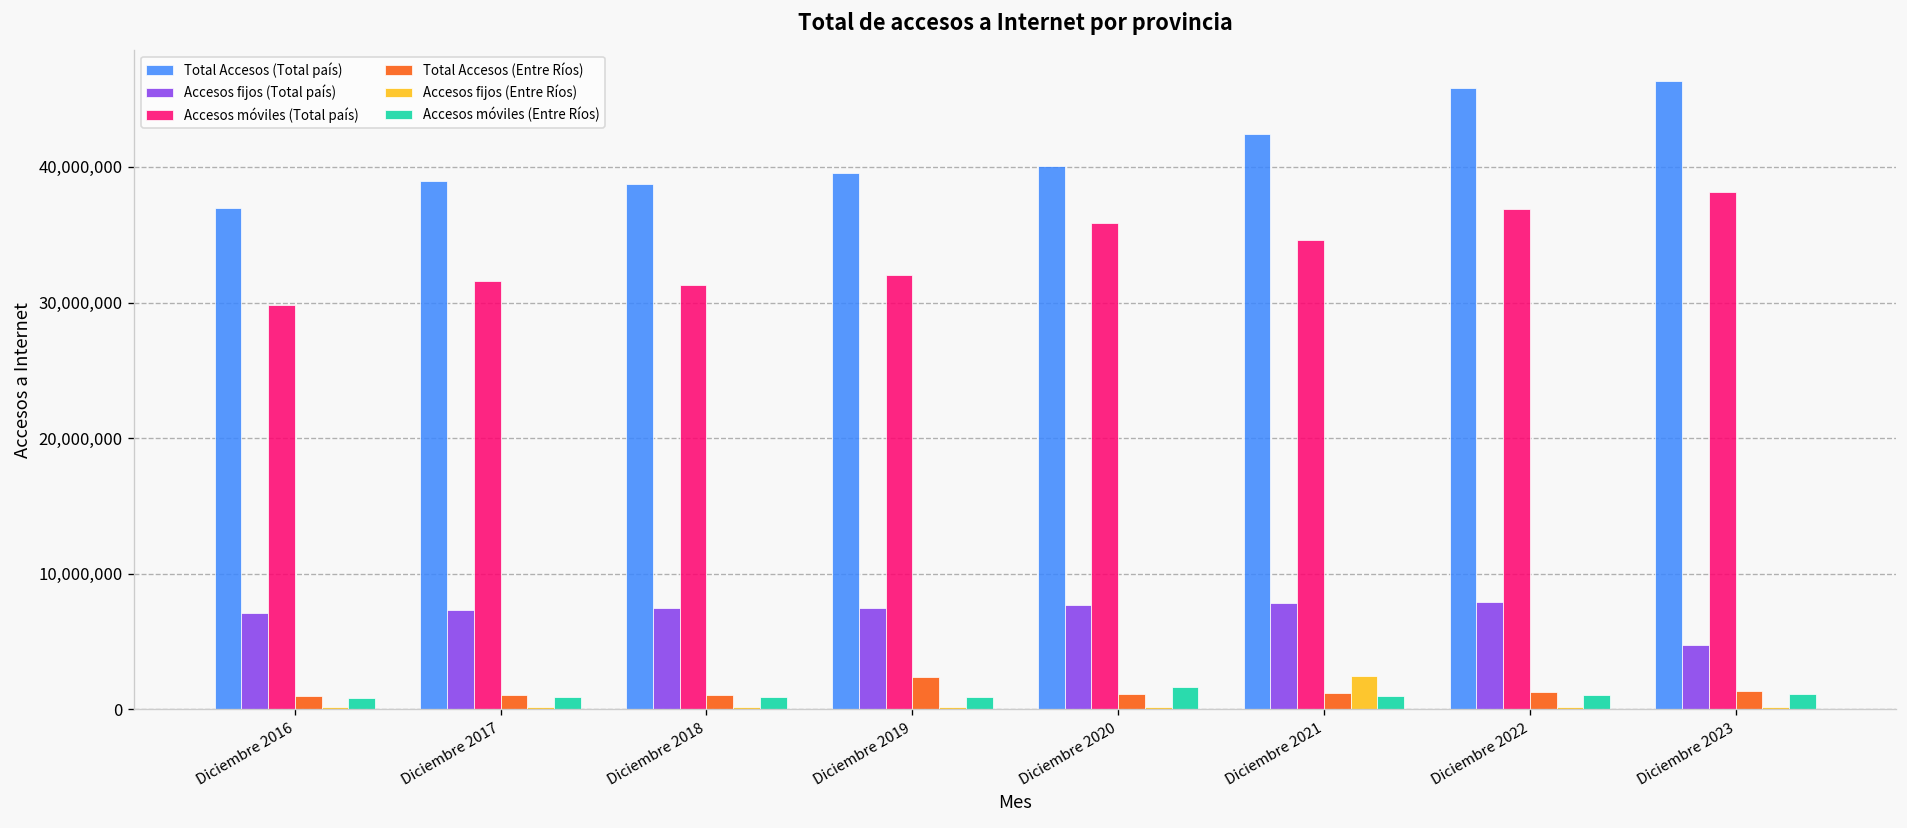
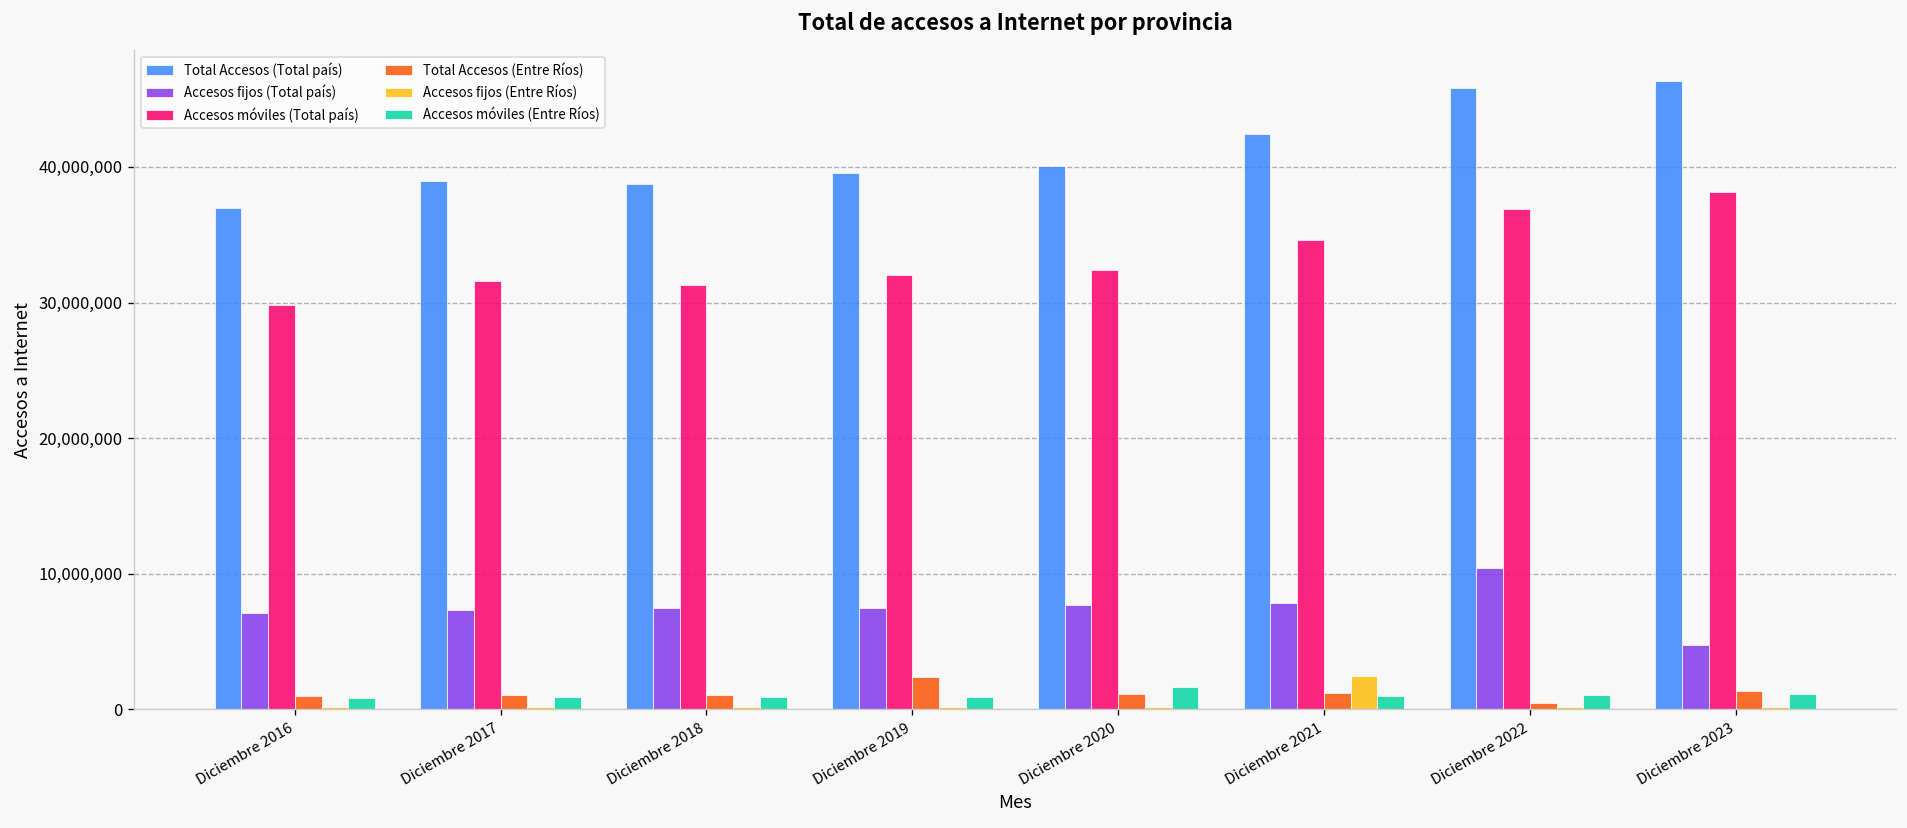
  {
    "Total Accesos (Total país)": {
      "Diciembre 2016": "37,000,000",
      "Diciembre 2017": "39,000,000",
      "Diciembre 2018": "38,800,000",
      "Diciembre 2019": "39,600,000",
      "Diciembre 2020": "40,100,000",
      "Diciembre 2021": "42,400,000",
      "Diciembre 2022": "45,800,000",
      "Diciembre 2023": "46,300,000"
    },
    "Accesos fijos (Total país)": {
      "Diciembre 2016": "7,100,000",
      "Diciembre 2017": "7,400,000",
      "Diciembre 2018": "7,500,000",
      "Diciembre 2019": "7,500,000",
      "Diciembre 2020": "7,700,000",
      "Diciembre 2021": "7,900,000",
-     "Diciembre 2022": "7,900,000",
+     "Diciembre 2022": "10,400,000",
      "Diciembre 2023": "4,700,000"
    },
    "Accesos móviles (Total país)": {
      "Diciembre 2016": "29,800,000",
      "Diciembre 2017": "31,600,000",
      "Diciembre 2018": "31,300,000",
      "Diciembre 2019": "32,000,000",
-     "Diciembre 2020": "35,900,000",
+     "Diciembre 2020": "32,400,000",
      "Diciembre 2021": "34,600,000",
      "Diciembre 2022": "36,900,000",
      "Diciembre 2023": "38,100,000"
    },
    "Total Accesos (Entre Ríos)": {
      "Diciembre 2016": "1,000,000",
      "Diciembre 2017": "1,100,000",
      "Diciembre 2018": "1,100,000",
      "Diciembre 2019": "2,400,000",
      "Diciembre 2020": "1,100,000",
      "Diciembre 2021": "1,200,000",
-     "Diciembre 2022": "1,300,000",
+     "Diciembre 2022": "500,000",
      "Diciembre 2023": "1,300,000"
    },
    "Accesos fijos (Entre Ríos)": {
      "Diciembre 2021": "2,500,000"
    },
    "Accesos móviles (Entre Ríos)": {
      "Diciembre 2016": "800,000",
      "Diciembre 2017": "900,000",
      "Diciembre 2018": "900,000",
      "Diciembre 2019": "900,000",
      "Diciembre 2020": "1,700,000",
      "Diciembre 2021": "1,000,000",
      "Diciembre 2022": "1,100,000",
      "Diciembre 2023": "1,100,000"
    }
  }
